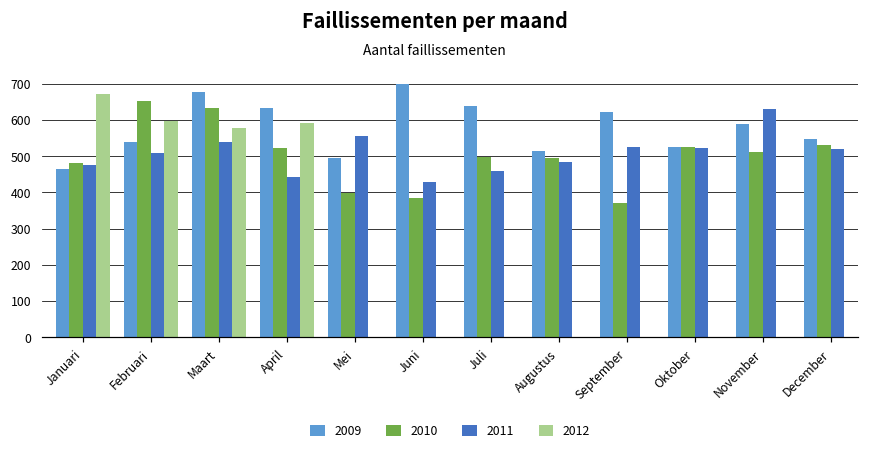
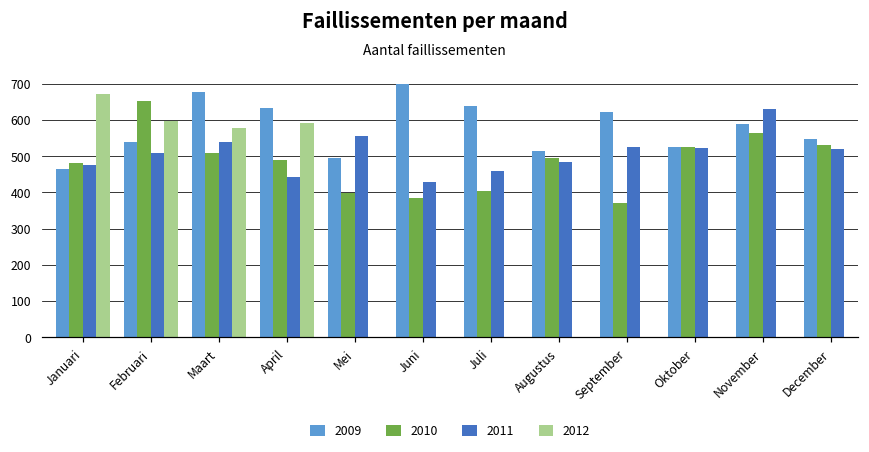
  {
    "2010": {
      "Januari": 480,
      "Februari": 650,
-     "Maart": 630,
-     "April": 520,
+     "Maart": 510,
+     "April": 490,
      "Mei": 400,
      "Juni": 380,
-     "Juli": 500,
+     "Juli": 400,
      "Augustus": 500,
      "September": 370,
      "Oktober": 530,
-     "November": 510,
+     "November": 560,
      "December": 530
    }
  }
